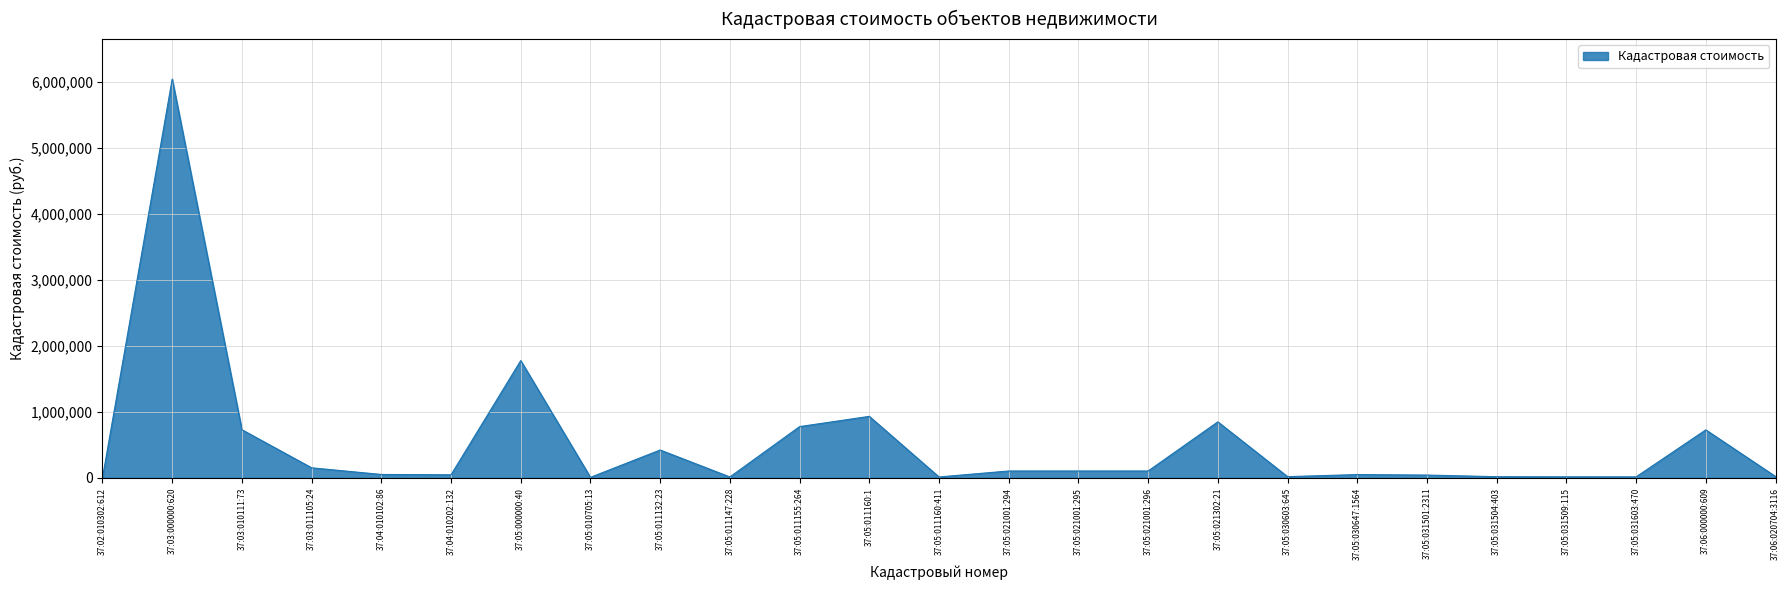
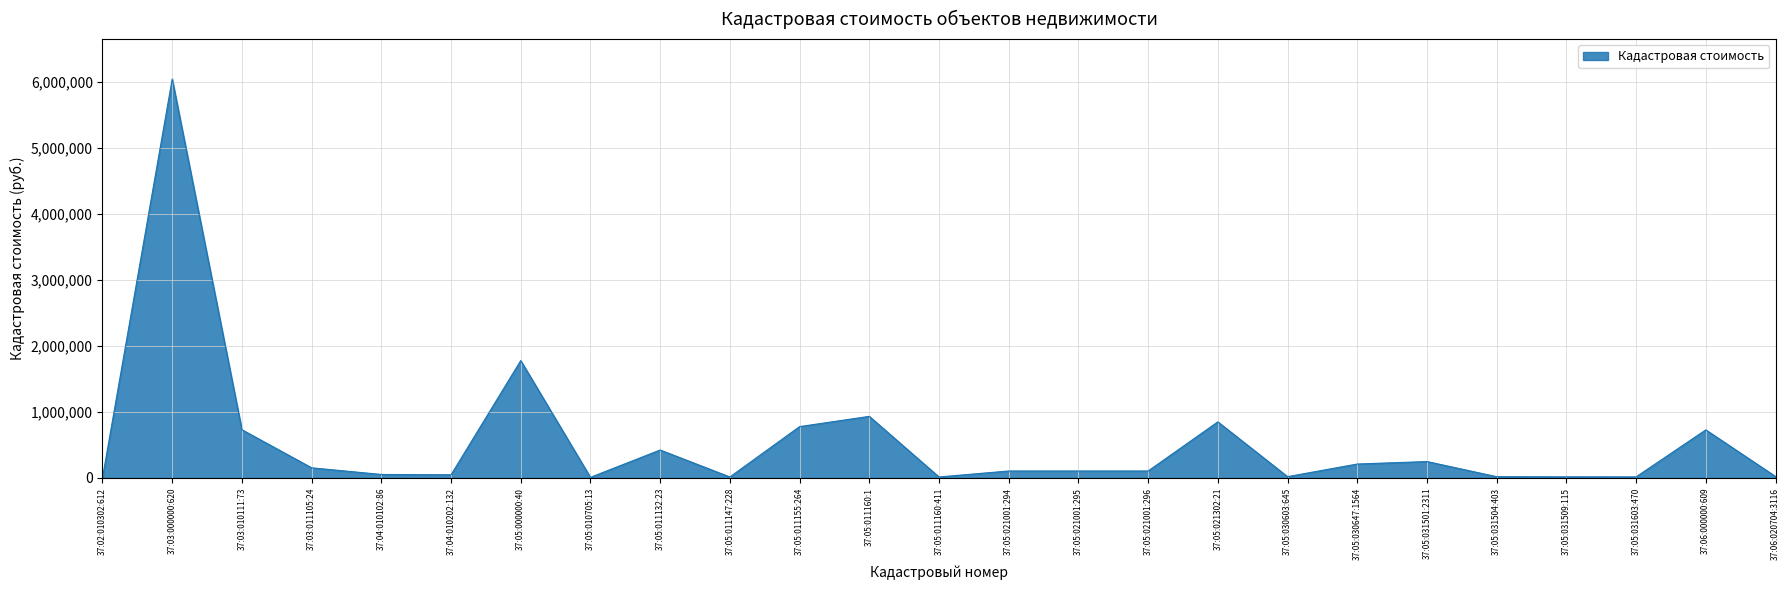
  {
    "37:02:010302:612": "0",
    "37:03:000000:620": "6,000,000",
    "37:03:010111:73": "700,000",
    "37:03:011105:24": "200,000",
    "37:04:010102:86": "100,000",
    "37:04:010202:132": "0",
    "37:05:000000:40": "1,800,000",
    "37:05:010705:13": "0",
    "37:05:011132:23": "400,000",
    "37:05:011147:228": "0",
    "37:05:011155:264": "800,000",
    "37:05:011160:1": "900,000",
    "37:05:011160:411": "0",
    "37:05:021001:294": "100,000",
    "37:05:021001:295": "100,000",
    "37:05:021001:296": "100,000",
    "37:05:021302:21": "800,000",
    "37:05:030603:645": "0",
-   "37:05:030647:1564": "100,000",
-   "37:05:031501:2311": "0",
+   "37:05:030647:1564": "200,000",
+   "37:05:031501:2311": "200,000",
    "37:05:031504:403": "0",
    "37:05:031509:115": "0",
    "37:05:031603:470": "0",
    "37:06:000000:609": "700,000",
    "37:06:020704:3116": "0"
  }
